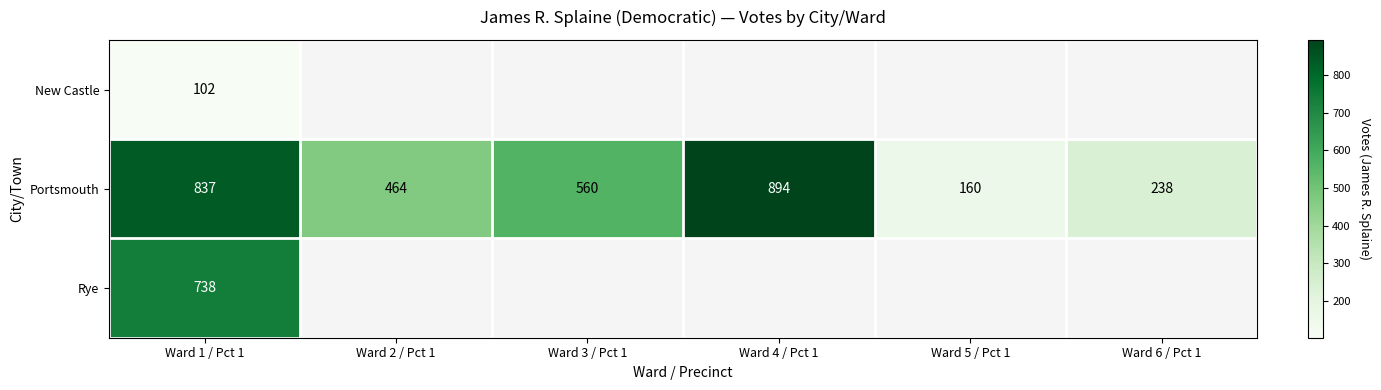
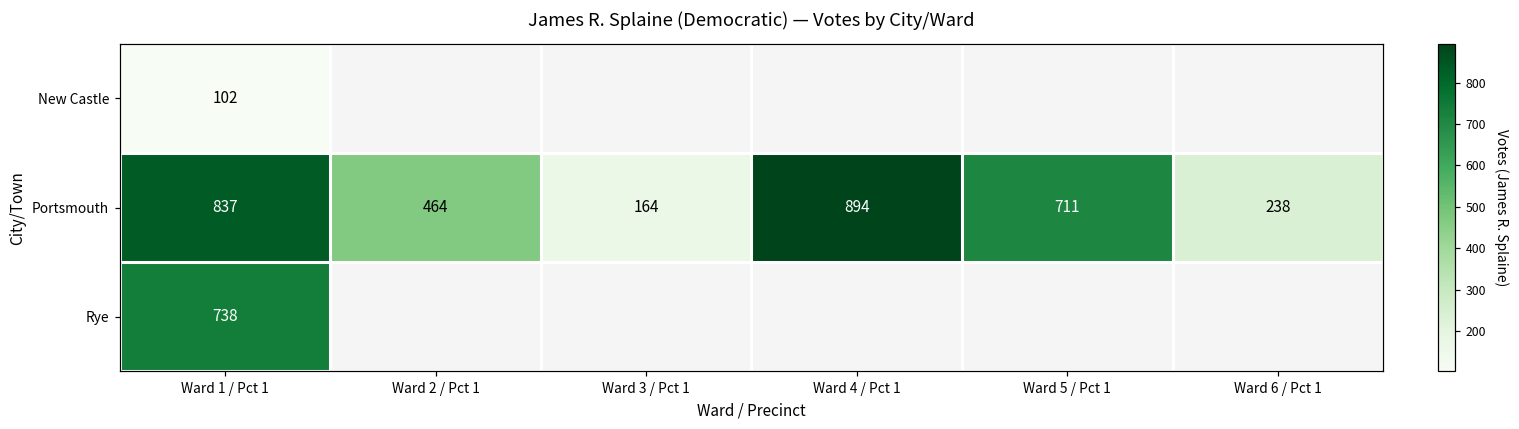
  {
    "New Castle": {
      "Ward 1 / Pct 1": 102
    },
    "Portsmouth": {
      "Ward 1 / Pct 1": 837,
      "Ward 2 / Pct 1": 464,
-     "Ward 3 / Pct 1": 560,
+     "Ward 3 / Pct 1": 164,
      "Ward 4 / Pct 1": 894,
-     "Ward 5 / Pct 1": 160,
+     "Ward 5 / Pct 1": 711,
      "Ward 6 / Pct 1": 238
    },
    "Rye": {
      "Ward 1 / Pct 1": 738
    }
  }
